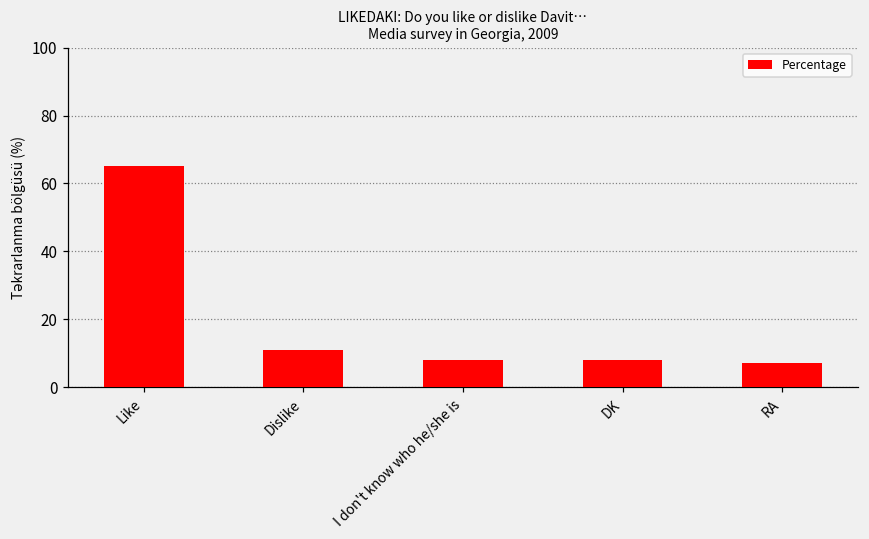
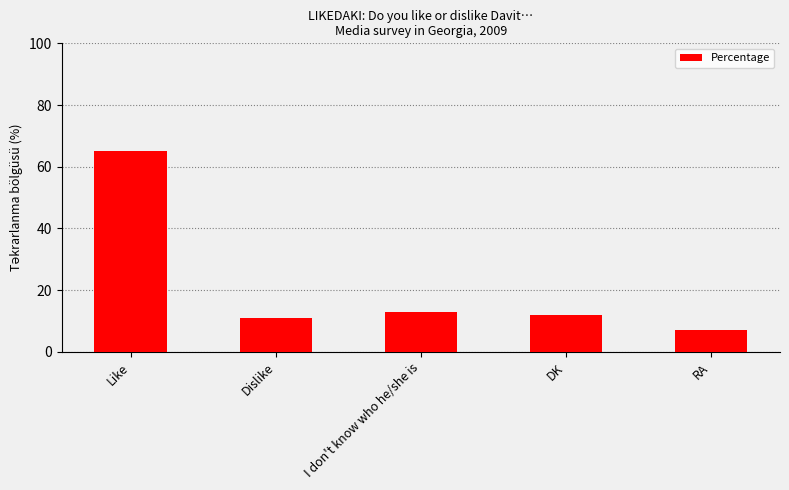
  {
    "Like": 65,
    "Dislike": 11,
-   "I don't know who he/she is": 8,
-   "DK": 8,
+   "I don't know who he/she is": 13,
+   "DK": 12,
    "RA": 7
  }
